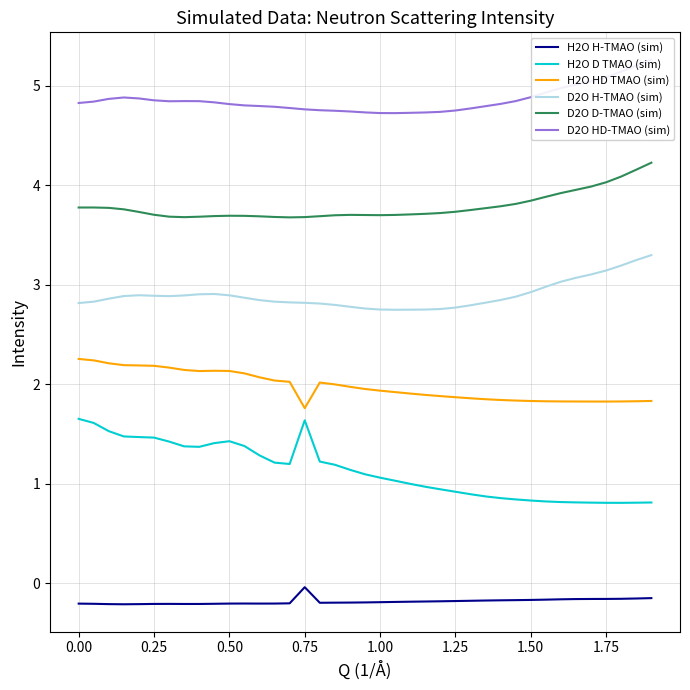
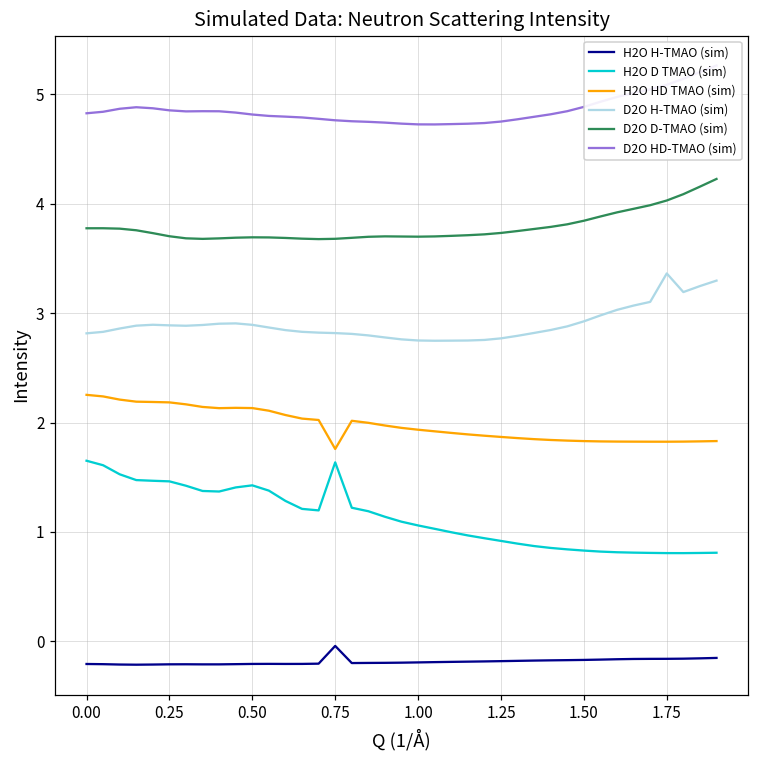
  {
    "H2O H-TMAO (sim)": {
      "0.00": -0.2,
      "0.25": -0.2,
      "0.50": -0.2,
      "0.75": 0.0,
      "1.00": -0.2,
      "1.25": -0.2,
      "1.50": -0.2,
      "1.75": -0.2
    },
    "H2O D TMAO (sim)": {
      "0.00": 1.7,
      "0.25": 1.5,
      "0.50": 1.4,
      "0.75": 1.6,
      "1.00": 1.1,
      "1.25": 0.9,
      "1.50": 0.8,
      "1.75": 0.8
    },
    "H2O HD TMAO (sim)": {
      "0.00": 2.3,
      "0.25": 2.2,
      "0.50": 2.1,
      "0.75": 1.8,
      "1.00": 1.9,
      "1.25": 1.9,
      "1.50": 1.8,
      "1.75": 1.8
    },
    "D2O H-TMAO (sim)": {
      "0.00": 2.8,
      "0.25": 2.9,
      "0.50": 2.9,
      "0.75": 2.8,
      "1.00": 2.7,
      "1.25": 2.8,
      "1.50": 2.9,
-     "1.75": 3.1
+     "1.75": 3.4
    },
    "D2O D-TMAO (sim)": {
      "0.00": 3.8,
      "0.25": 3.7,
      "0.50": 3.7,
      "0.75": 3.7,
      "1.00": 3.7,
      "1.25": 3.7,
      "1.50": 3.8,
      "1.75": 4.0
    },
    "D2O HD-TMAO (sim)": {
      "0.00": 4.8,
      "0.25": 4.9,
      "0.50": 4.8,
      "0.75": 4.8,
      "1.00": 4.7,
      "1.25": 4.8,
      "1.50": 4.9
    }
  }
